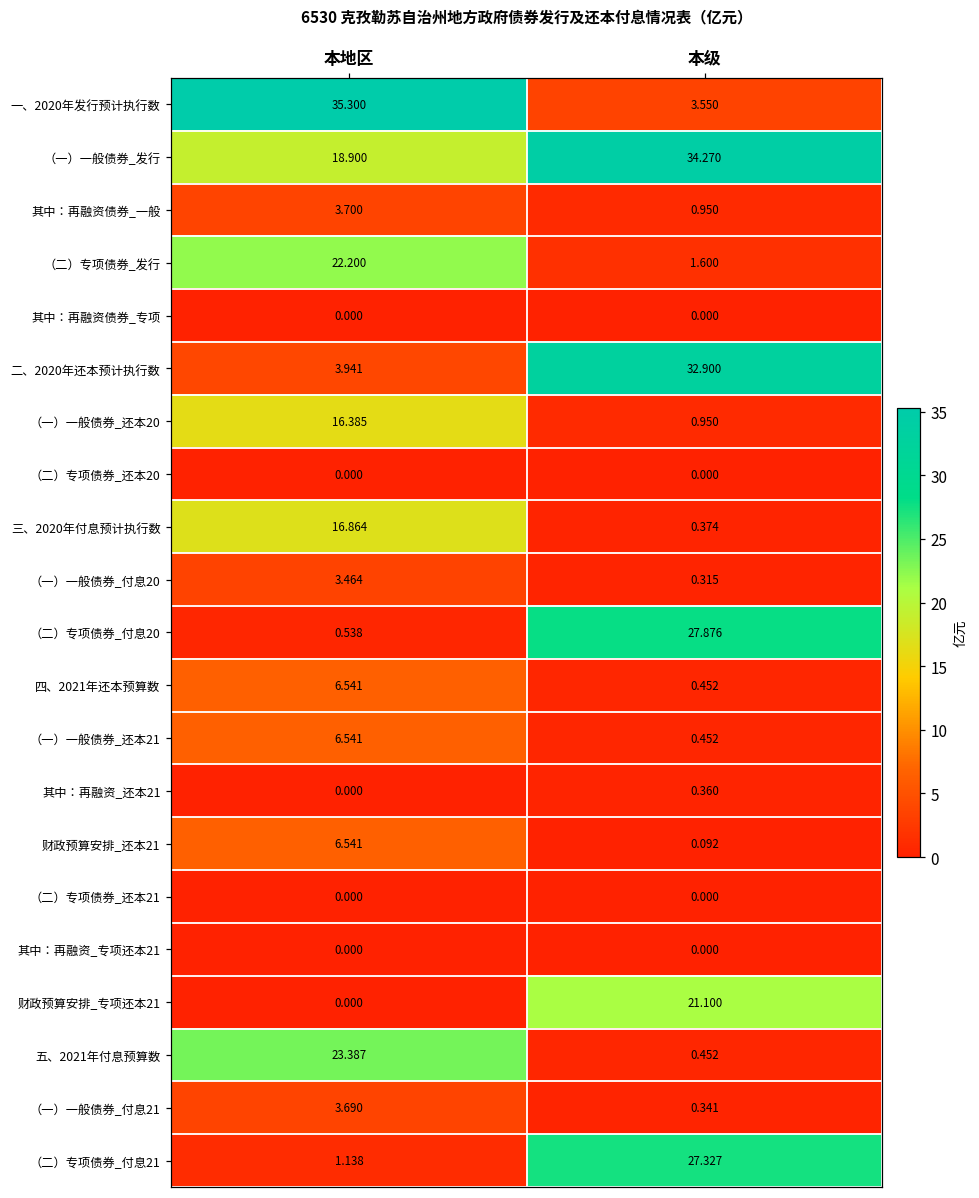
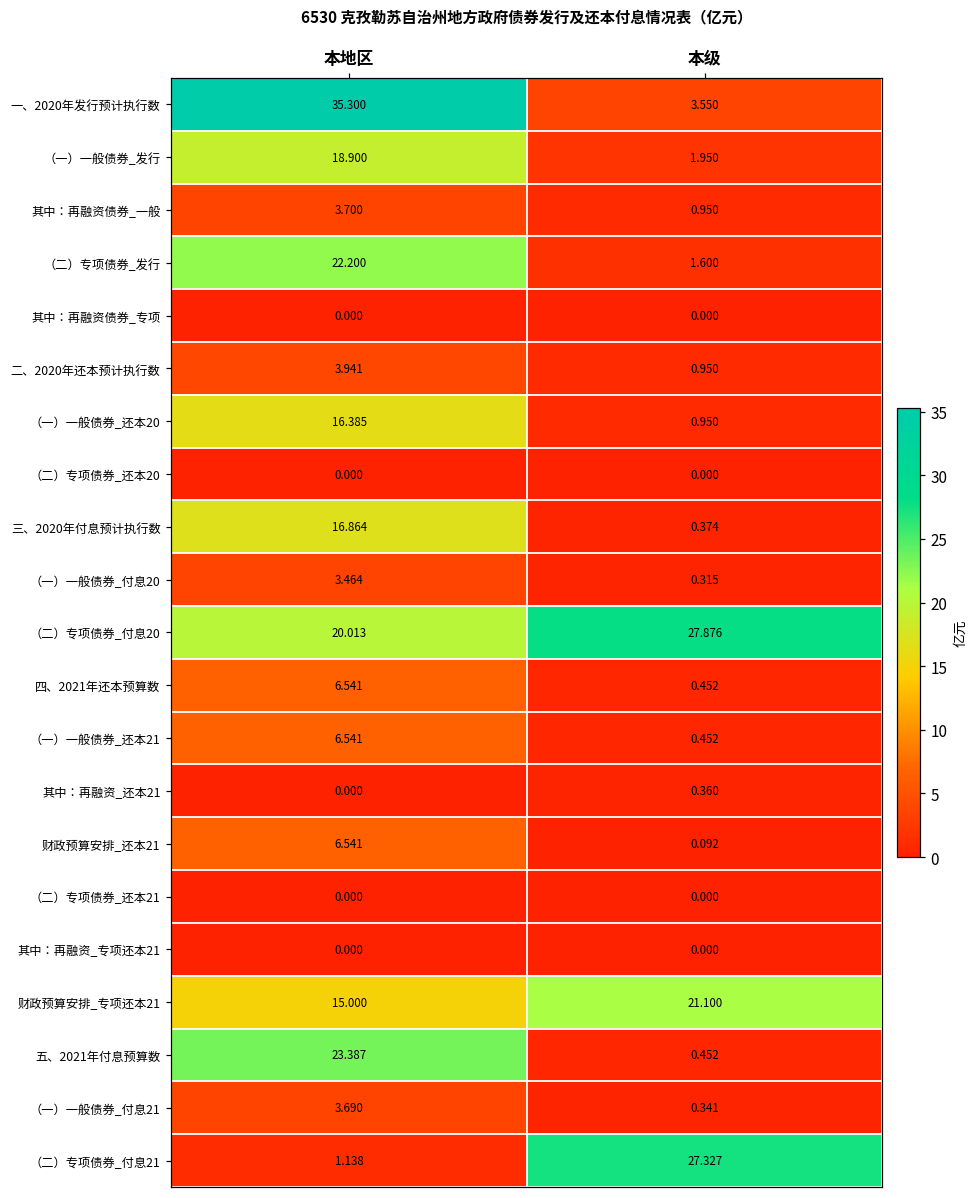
  {
    "一、2020年发行预计执行数": {
      "本地区": 35.300,
      "本级": 3.550
    },
    "（一）一般债券_发行": {
      "本地区": 18.900,
-     "本级": 34.270
+     "本级": 1.950
    },
    "其中：再融资债券_一般": {
      "本地区": 3.700,
      "本级": 0.950
    },
    "（二）专项债券_发行": {
      "本地区": 22.200,
      "本级": 1.600
    },
    "其中：再融资债券_专项": {
      "本地区": 0.000,
      "本级": 0.000
    },
    "二、2020年还本预计执行数": {
      "本地区": 3.941,
-     "本级": 32.900
+     "本级": 0.950
    },
    "（一）一般债券_还本20": {
      "本地区": 16.385,
      "本级": 0.950
    },
    "（二）专项债券_还本20": {
      "本地区": 0.000,
      "本级": 0.000
    },
    "三、2020年付息预计执行数": {
      "本地区": 16.864,
      "本级": 0.374
    },
    "（一）一般债券_付息20": {
      "本地区": 3.464,
      "本级": 0.315
    },
    "（二）专项债券_付息20": {
-     "本地区": 0.538,
+     "本地区": 20.013,
      "本级": 27.876
    },
    "四、2021年还本预算数": {
      "本地区": 6.541,
      "本级": 0.452
    },
    "（一）一般债券_还本21": {
      "本地区": 6.541,
      "本级": 0.452
    },
    "其中：再融资_还本21": {
      "本地区": 0.000,
      "本级": 0.360
    },
    "财政预算安排_还本21": {
      "本地区": 6.541,
      "本级": 0.092
    },
    "（二）专项债券_还本21": {
      "本地区": 0.000,
      "本级": 0.000
    },
    "其中：再融资_专项还本21": {
      "本地区": 0.000,
      "本级": 0.000
    },
    "财政预算安排_专项还本21": {
-     "本地区": 0.000,
+     "本地区": 15.000,
      "本级": 21.100
    },
    "五、2021年付息预算数": {
      "本地区": 23.387,
      "本级": 0.452
    },
    "（一）一般债券_付息21": {
      "本地区": 3.690,
      "本级": 0.341
    },
    "（二）专项债券_付息21": {
      "本地区": 1.138,
      "本级": 27.327
    }
  }
